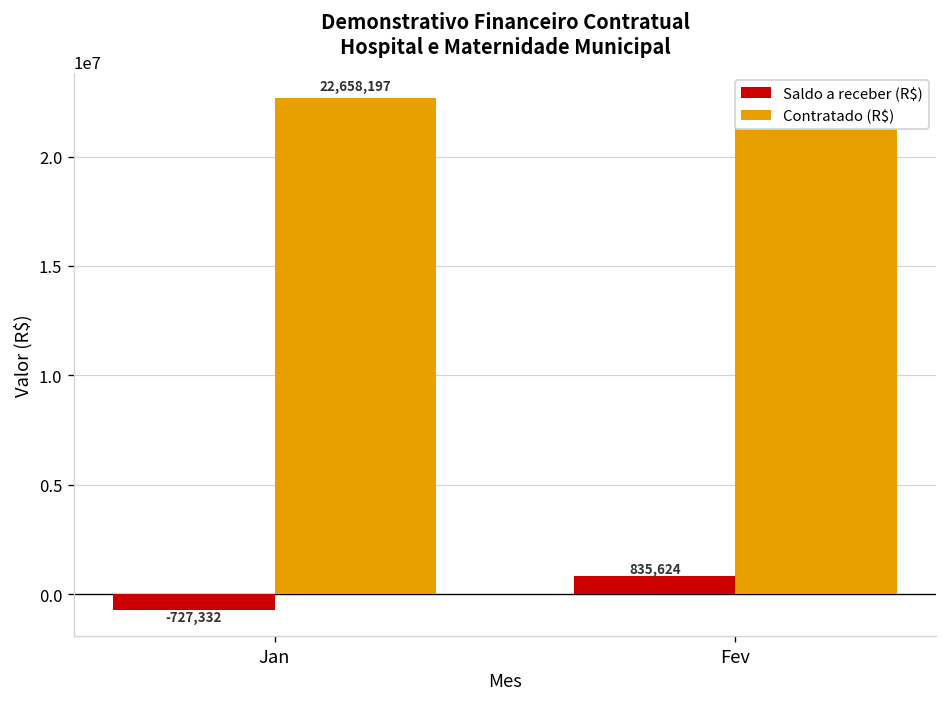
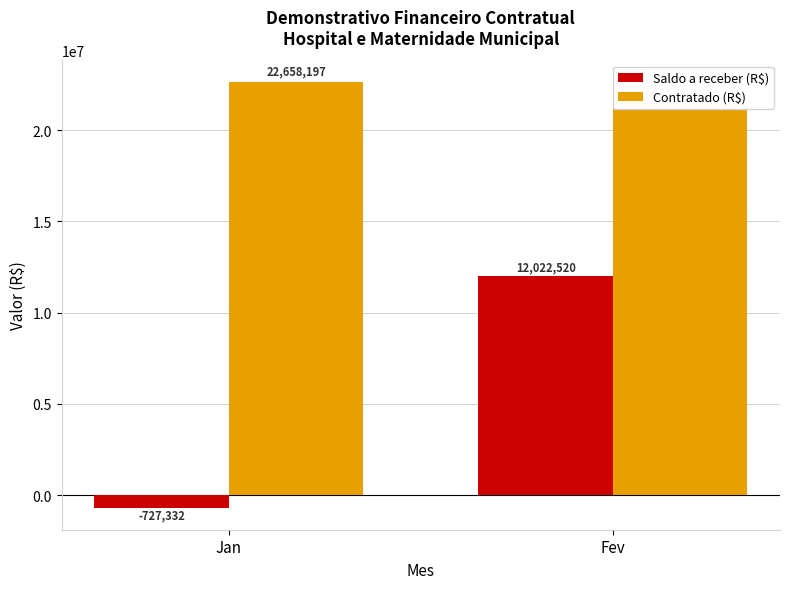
  {
    "Saldo a receber (R$)": {
      "Jan": "-727,332",
-     "Fev": "835,624"
+     "Fev": "12,022,520"
    },
    "Contratado (R$)": {
      "Jan": "22,658,197"
    }
  }
